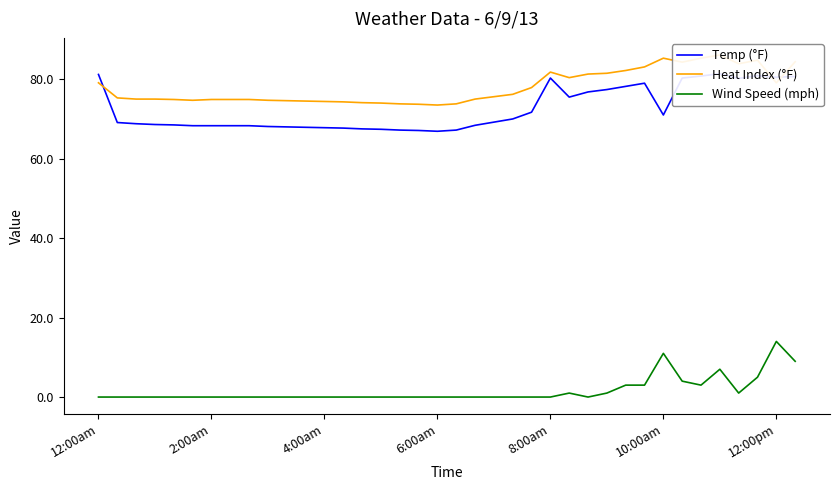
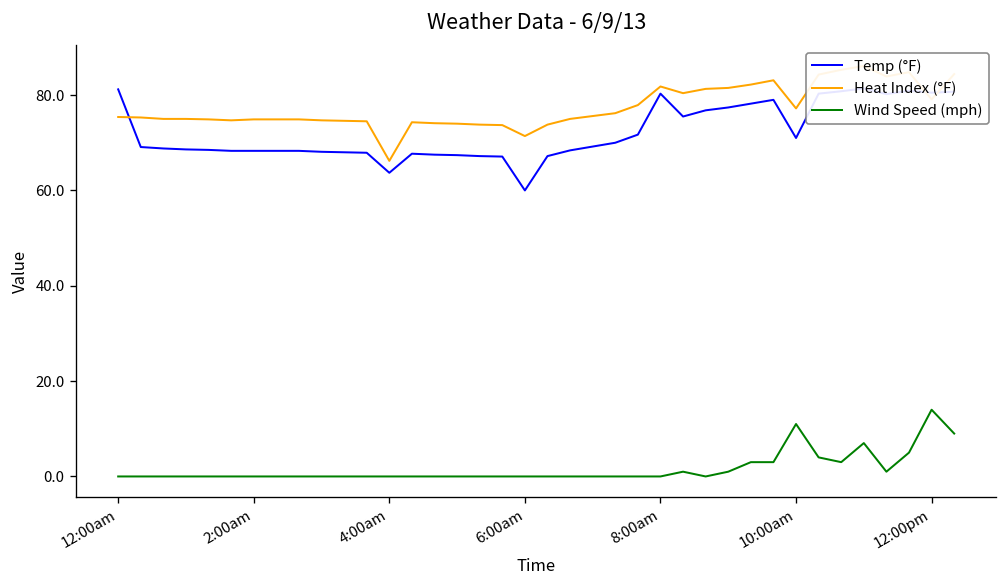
  {
    "Temp (°F)": {
      "12:00am": 81,
      "2:00am": 68,
-     "4:00am": 68,
-     "6:00am": 67,
+     "4:00am": 64,
+     "6:00am": 60,
      "8:00am": 80,
      "10:00am": 71
    },
    "Heat Index (°F)": {
-     "12:00am": 79,
+     "12:00am": 75,
      "2:00am": 75,
-     "4:00am": 74,
-     "6:00am": 74,
+     "4:00am": 66,
+     "6:00am": 71,
      "8:00am": 82,
-     "10:00am": 85
+     "10:00am": 77
    },
    "Wind Speed (mph)": {
      "12:00am": 0,
      "2:00am": 0,
      "4:00am": 0,
      "6:00am": 0,
      "8:00am": 0,
      "10:00am": 11,
      "12:00pm": 14
    }
  }
